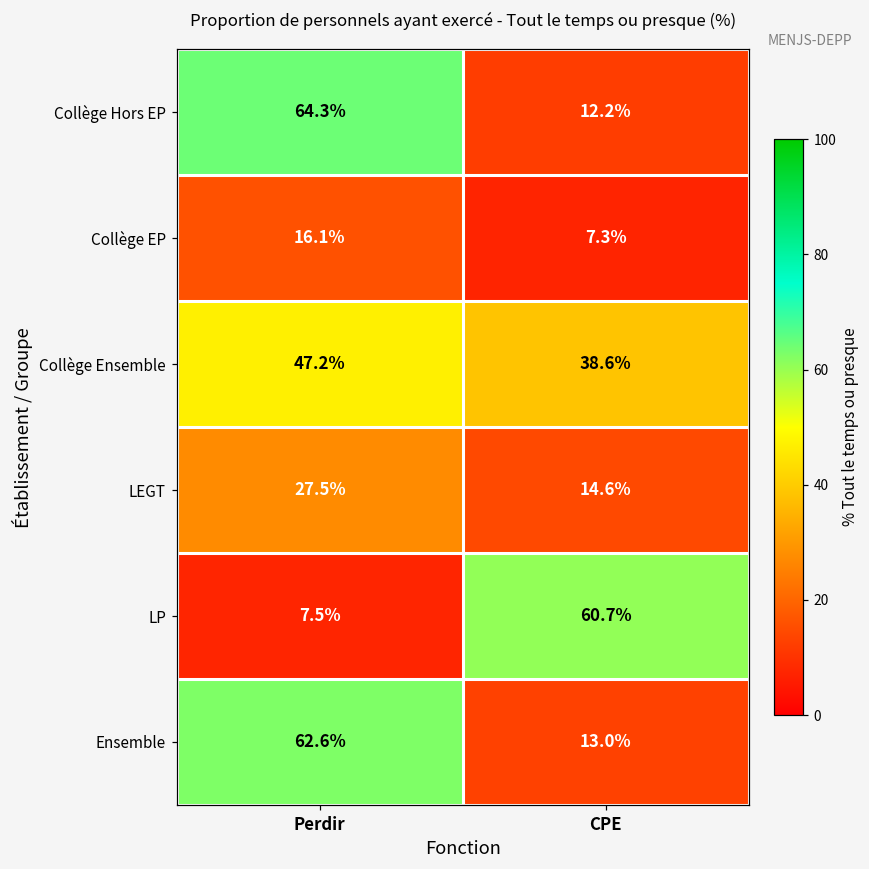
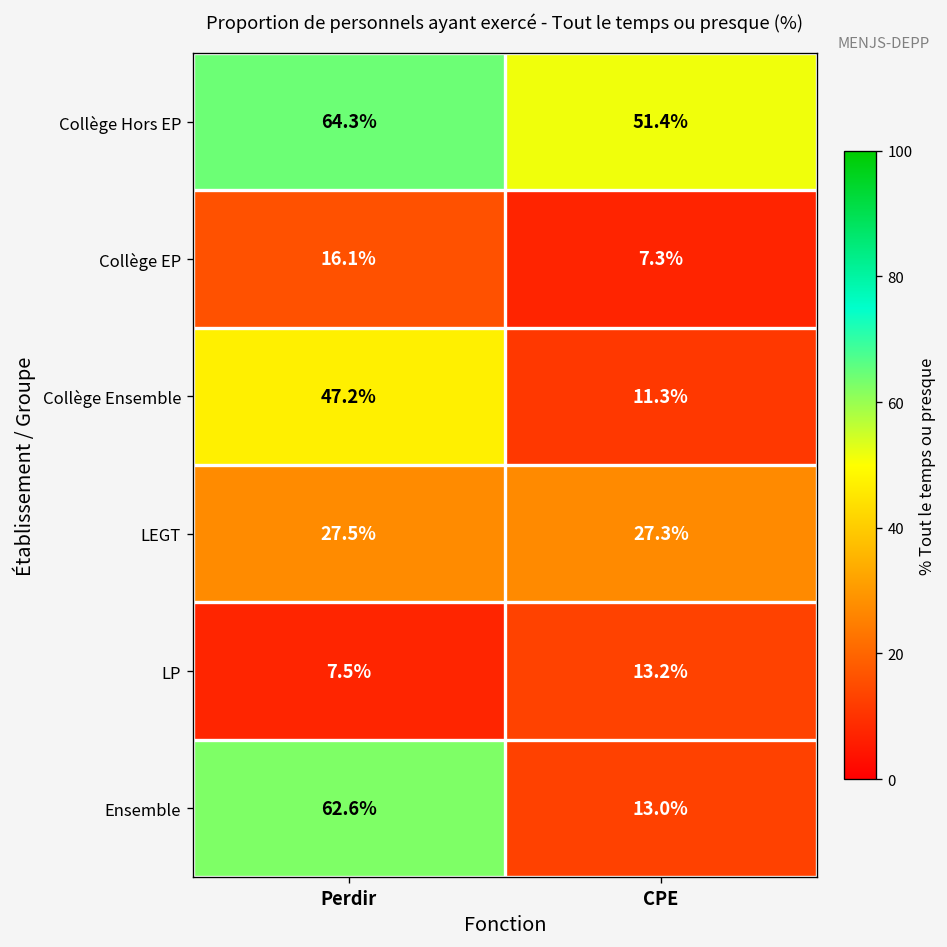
  {
    "Collège Hors EP": {
      "Perdir": "64.3%",
-     "CPE": "12.2%"
+     "CPE": "51.4%"
    },
    "Collège EP": {
      "Perdir": "16.1%",
      "CPE": "7.3%"
    },
    "Collège Ensemble": {
      "Perdir": "47.2%",
-     "CPE": "38.6%"
+     "CPE": "11.3%"
    },
    "LEGT": {
      "Perdir": "27.5%",
-     "CPE": "14.6%"
+     "CPE": "27.3%"
    },
    "LP": {
      "Perdir": "7.5%",
-     "CPE": "60.7%"
+     "CPE": "13.2%"
    },
    "Ensemble": {
      "Perdir": "62.6%",
      "CPE": "13.0%"
    }
  }
